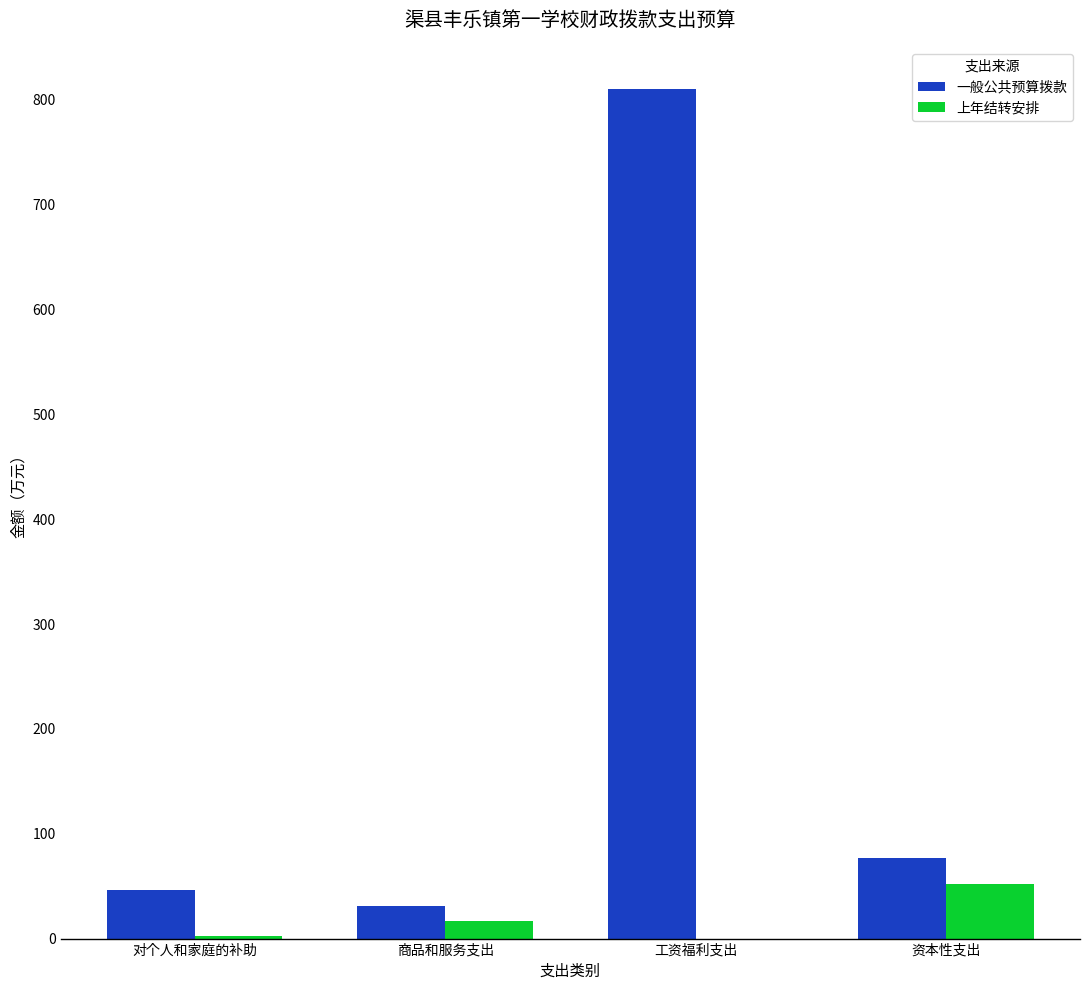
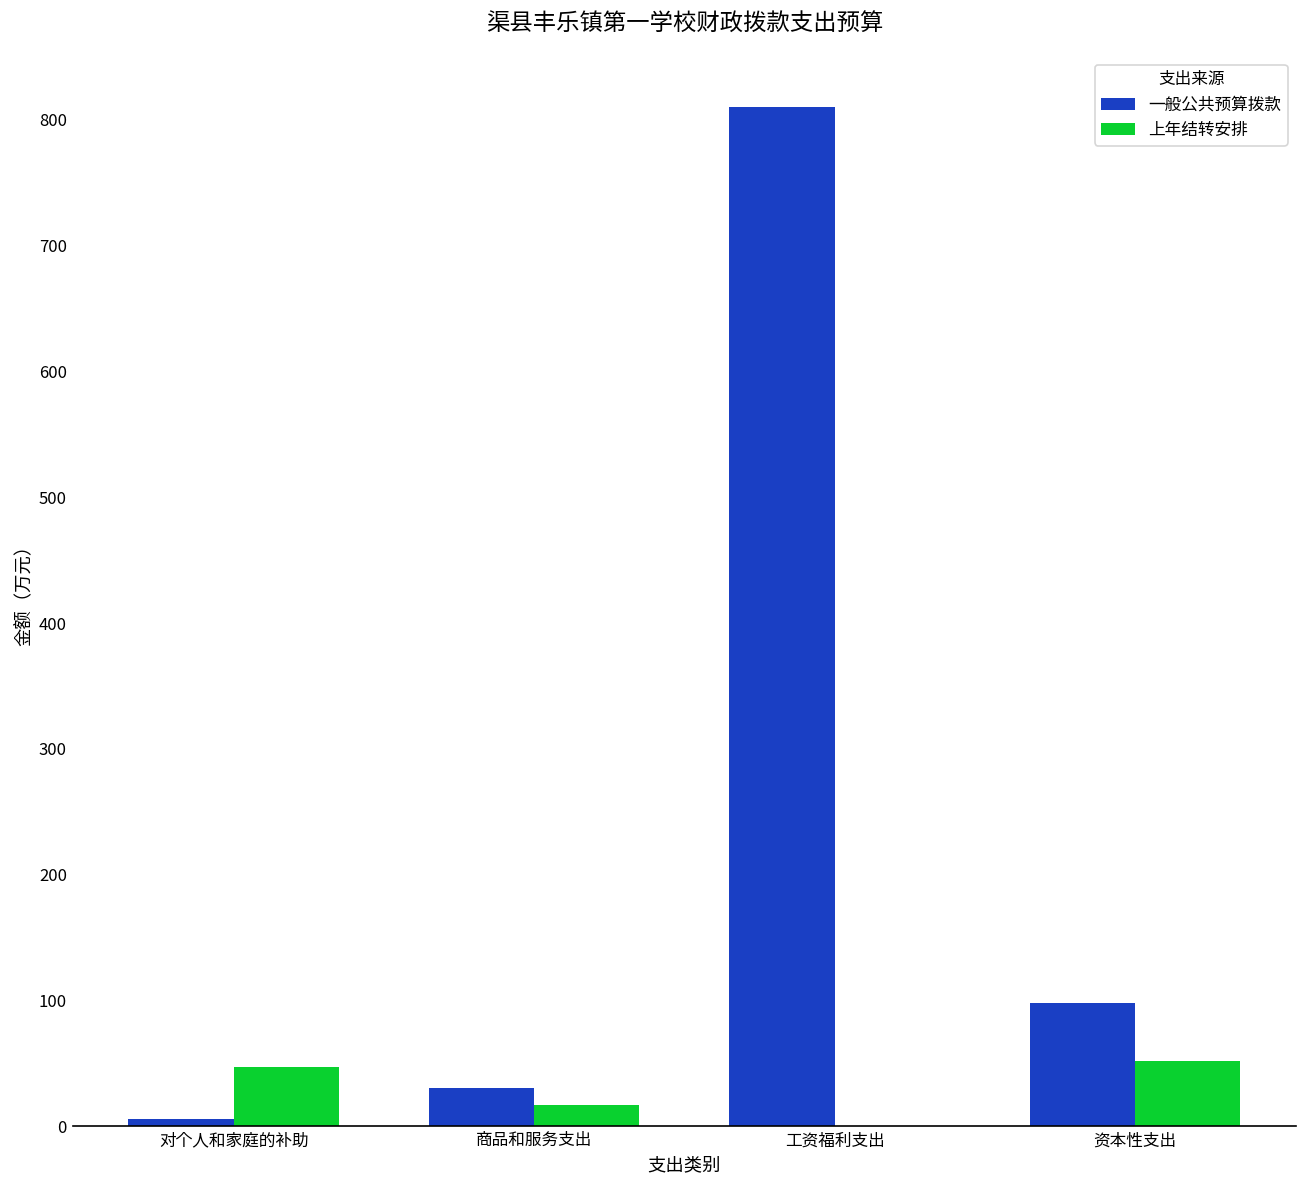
  {
    "一般公共预算拨款": {
-     "对个人和家庭的补助": 46,
+     "对个人和家庭的补助": 6,
      "商品和服务支出": 31,
      "工资福利支出": 810,
-     "资本性支出": 77
+     "资本性支出": 98
    },
    "上年结转安排": {
-     "对个人和家庭的补助": 2,
+     "对个人和家庭的补助": 47,
      "商品和服务支出": 17,
      "工资福利支出": 0,
      "资本性支出": 52
    }
  }
